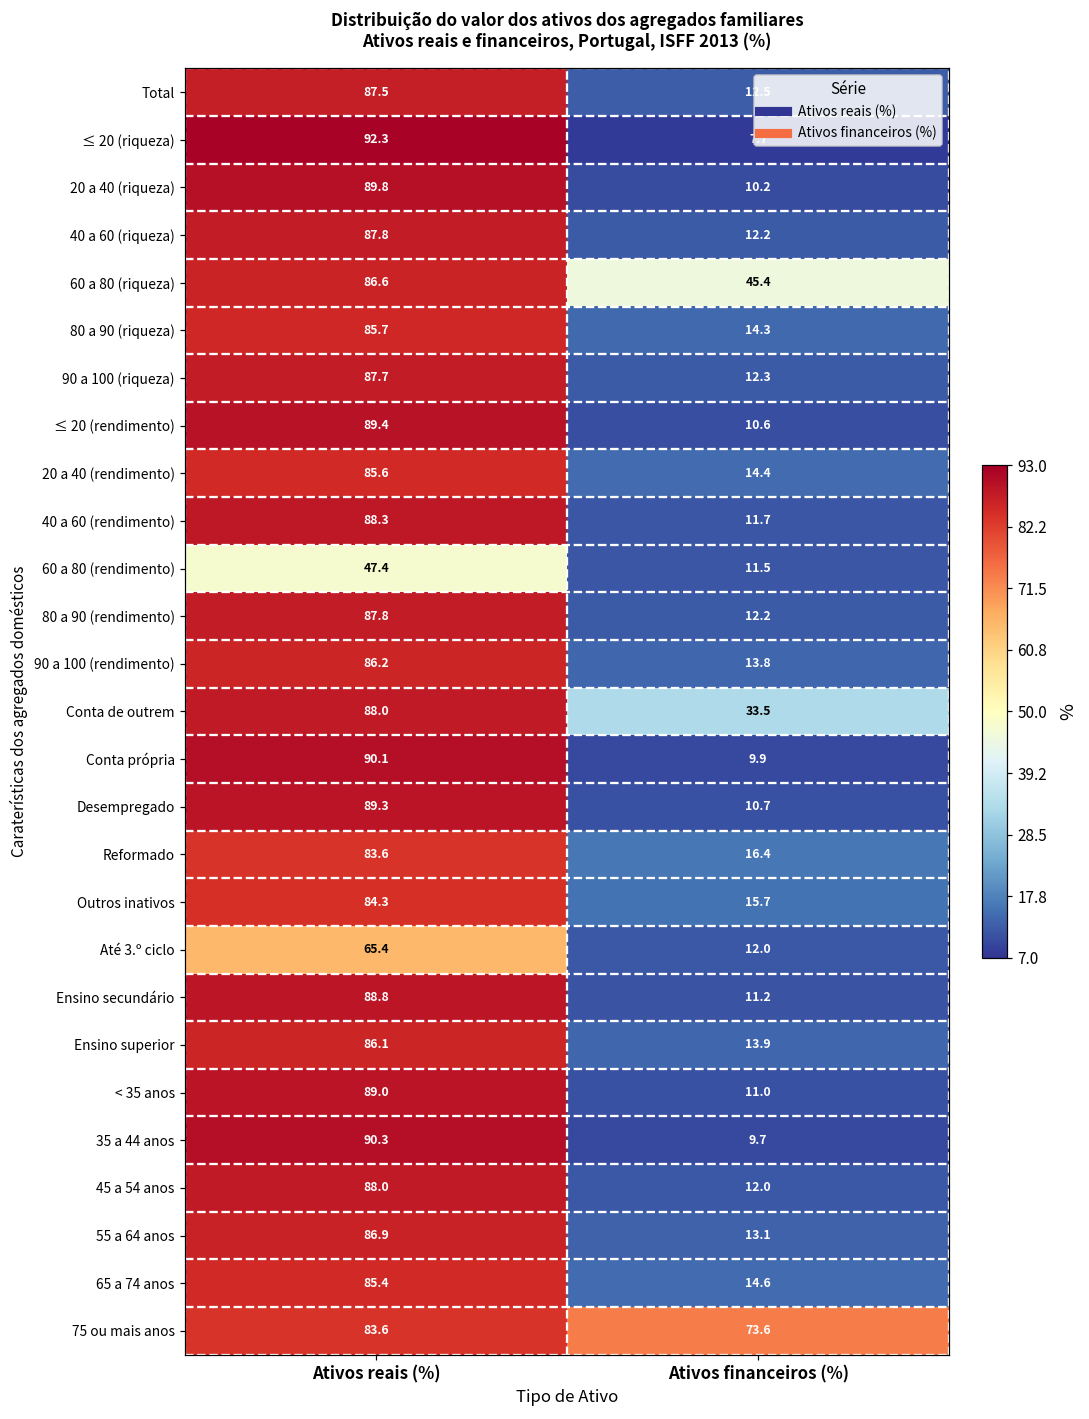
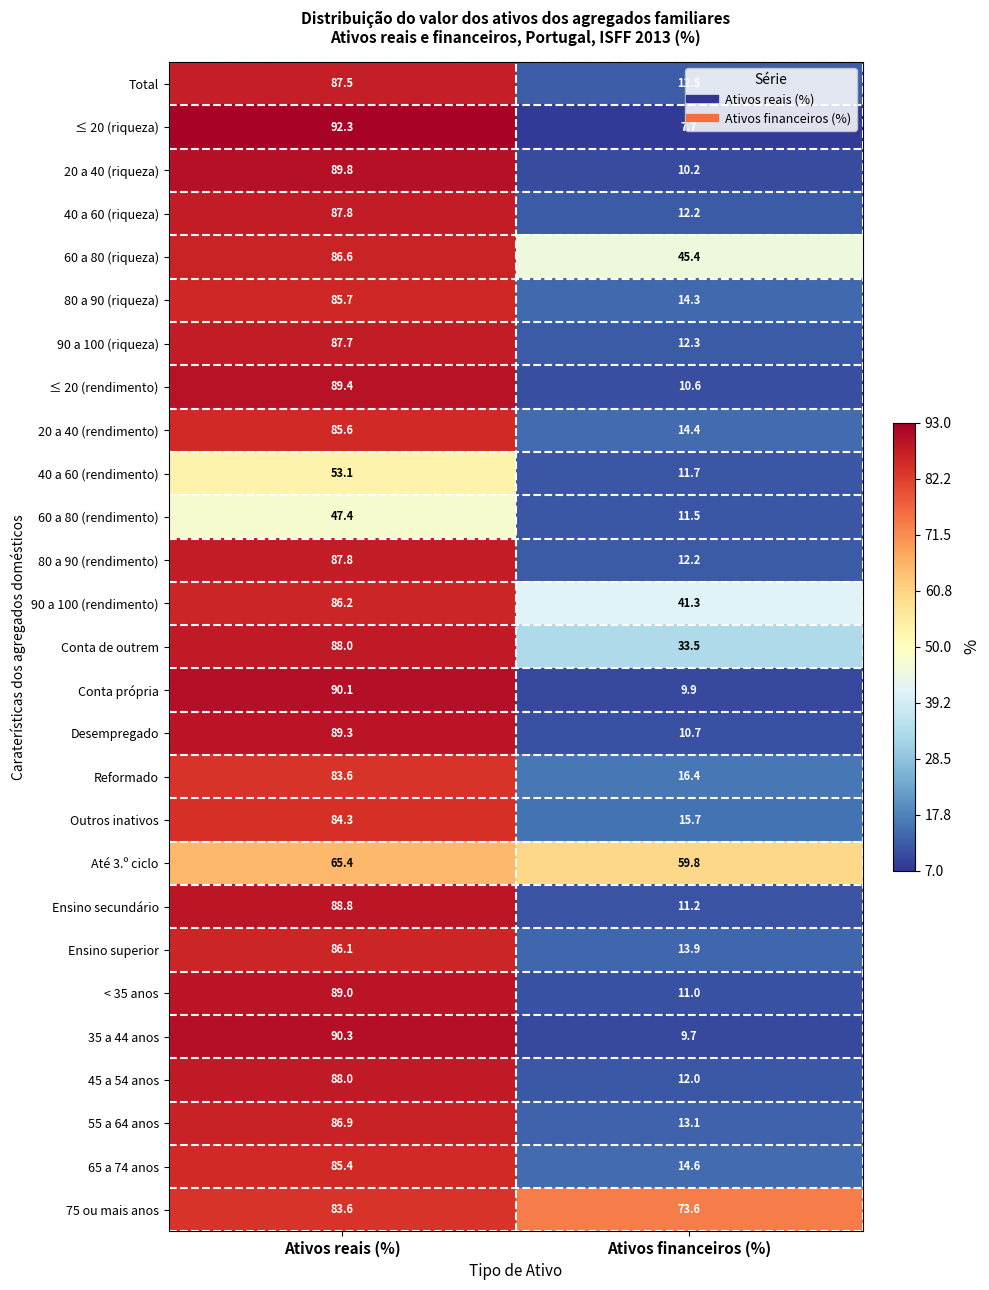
  {
    "Total": {
      "Ativos reais (%)": 87.5
    },
    "≤ 20 (riqueza)": {
      "Ativos reais (%)": 92.3
    },
    "20 a 40 (riqueza)": {
      "Ativos reais (%)": 89.8,
      "Ativos financeiros (%)": 10.2
    },
    "40 a 60 (riqueza)": {
      "Ativos reais (%)": 87.8,
      "Ativos financeiros (%)": 12.2
    },
    "60 a 80 (riqueza)": {
      "Ativos reais (%)": 86.6,
      "Ativos financeiros (%)": 45.4
    },
    "80 a 90 (riqueza)": {
      "Ativos reais (%)": 85.7,
      "Ativos financeiros (%)": 14.3
    },
    "90 a 100 (riqueza)": {
      "Ativos reais (%)": 87.7,
      "Ativos financeiros (%)": 12.3
    },
    "≤ 20 (rendimento)": {
      "Ativos reais (%)": 89.4,
      "Ativos financeiros (%)": 10.6
    },
    "20 a 40 (rendimento)": {
      "Ativos reais (%)": 85.6,
      "Ativos financeiros (%)": 14.4
    },
    "40 a 60 (rendimento)": {
-     "Ativos reais (%)": 88.3,
+     "Ativos reais (%)": 53.1,
      "Ativos financeiros (%)": 11.7
    },
    "60 a 80 (rendimento)": {
      "Ativos reais (%)": 47.4,
      "Ativos financeiros (%)": 11.5
    },
    "80 a 90 (rendimento)": {
      "Ativos reais (%)": 87.8,
      "Ativos financeiros (%)": 12.2
    },
    "90 a 100 (rendimento)": {
      "Ativos reais (%)": 86.2,
-     "Ativos financeiros (%)": 13.8
+     "Ativos financeiros (%)": 41.3
    },
    "Conta de outrem": {
      "Ativos reais (%)": 88.0,
      "Ativos financeiros (%)": 33.5
    },
    "Conta própria": {
      "Ativos reais (%)": 90.1,
      "Ativos financeiros (%)": 9.9
    },
    "Desempregado": {
      "Ativos reais (%)": 89.3,
      "Ativos financeiros (%)": 10.7
    },
    "Reformado": {
      "Ativos reais (%)": 83.6,
      "Ativos financeiros (%)": 16.4
    },
    "Outros inativos": {
      "Ativos reais (%)": 84.3,
      "Ativos financeiros (%)": 15.7
    },
    "Até 3.º ciclo": {
      "Ativos reais (%)": 65.4,
-     "Ativos financeiros (%)": 12.0
+     "Ativos financeiros (%)": 59.8
    },
    "Ensino secundário": {
      "Ativos reais (%)": 88.8,
      "Ativos financeiros (%)": 11.2
    },
    "Ensino superior": {
      "Ativos reais (%)": 86.1,
      "Ativos financeiros (%)": 13.9
    },
    "< 35 anos": {
      "Ativos reais (%)": 89.0,
      "Ativos financeiros (%)": 11.0
    },
    "35 a 44 anos": {
      "Ativos reais (%)": 90.3,
      "Ativos financeiros (%)": 9.7
    },
    "45 a 54 anos": {
      "Ativos reais (%)": 88.0,
      "Ativos financeiros (%)": 12.0
    },
    "55 a 64 anos": {
      "Ativos reais (%)": 86.9,
      "Ativos financeiros (%)": 13.1
    },
    "65 a 74 anos": {
      "Ativos reais (%)": 85.4,
      "Ativos financeiros (%)": 14.6
    },
    "75 ou mais anos": {
      "Ativos reais (%)": 83.6,
      "Ativos financeiros (%)": 73.6
    }
  }
